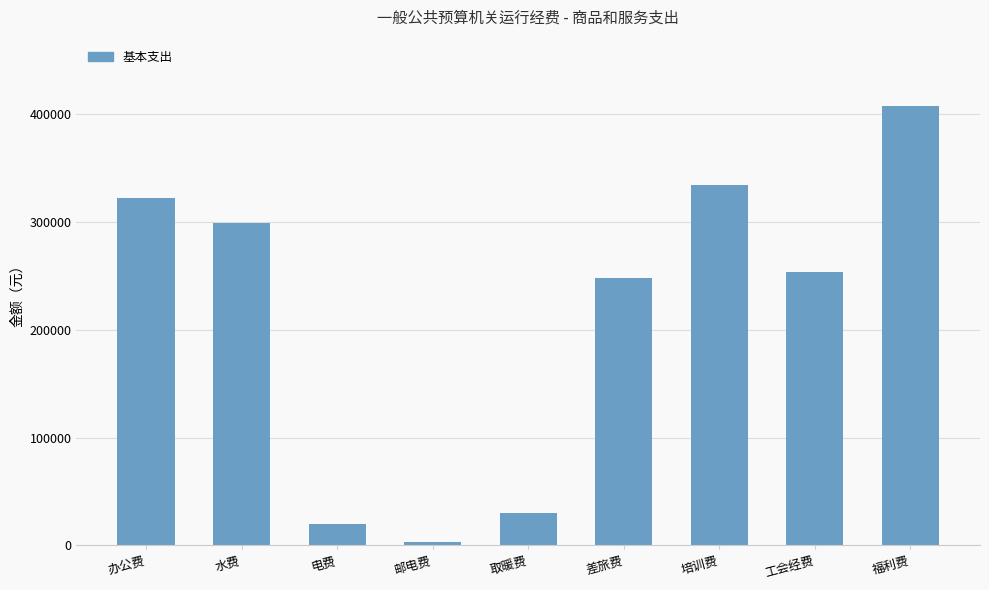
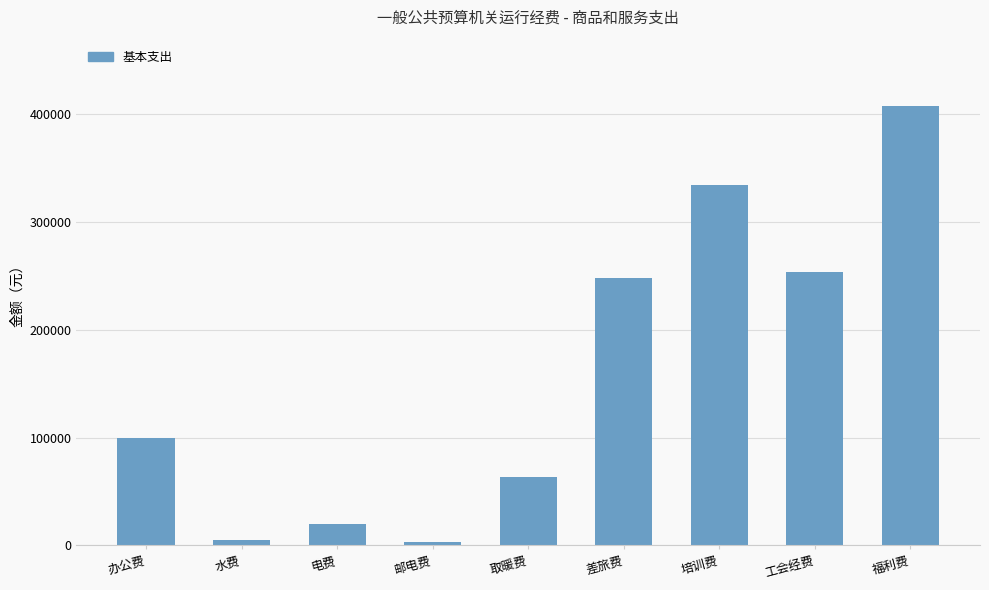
  {
-   "办公费": 322000,
-   "水费": 299000,
+   "办公费": 100000,
+   "水费": 5000,
    "电费": 20000,
    "邮电费": 3000,
-   "取暖费": 30000,
+   "取暖费": 64000,
    "差旅费": 249000,
    "培训费": 335000,
    "工会经费": 254000,
    "福利费": 408000
  }
